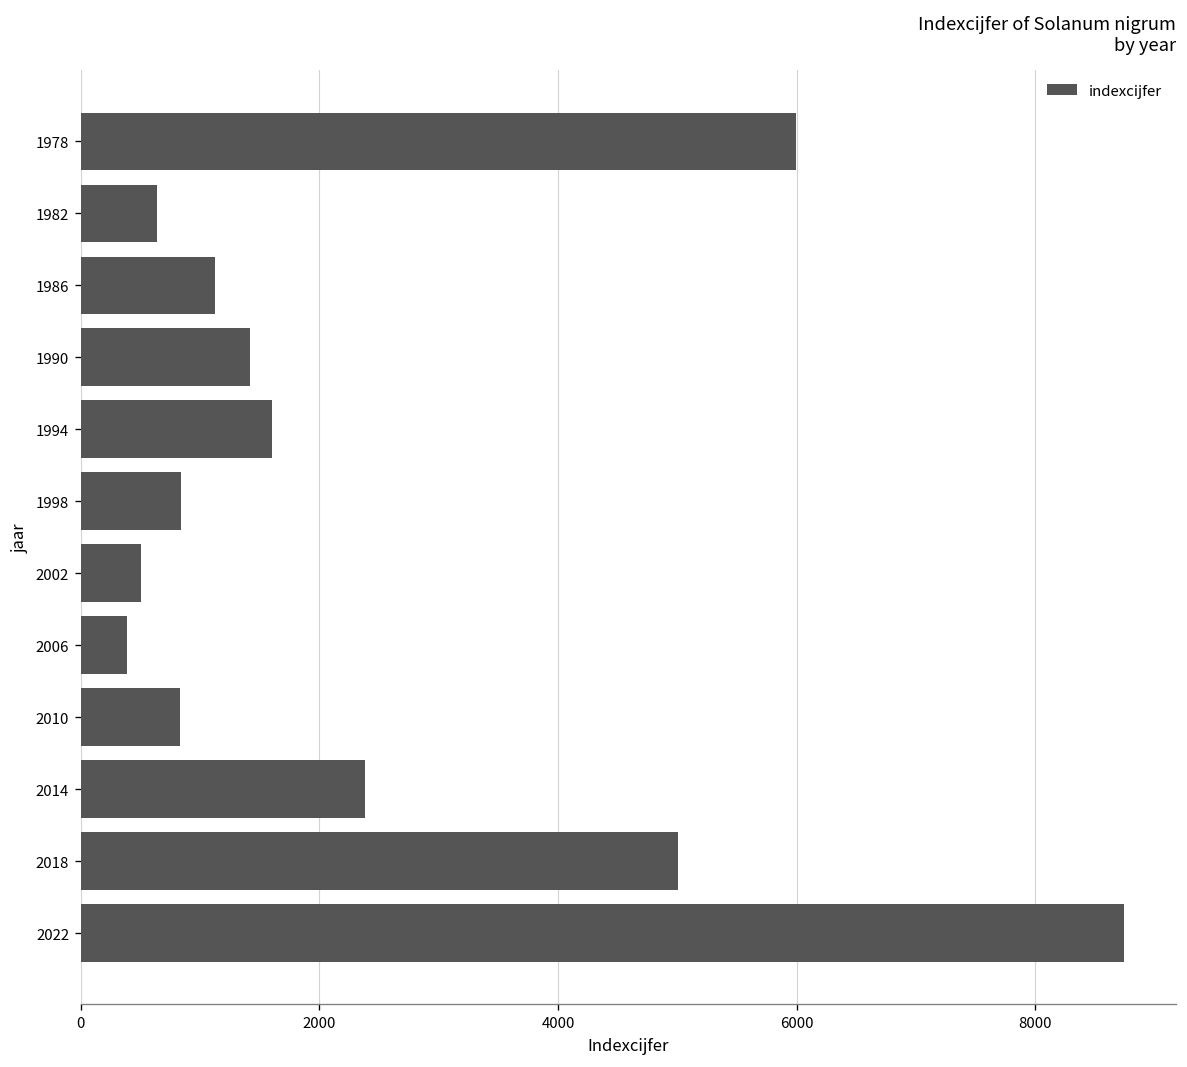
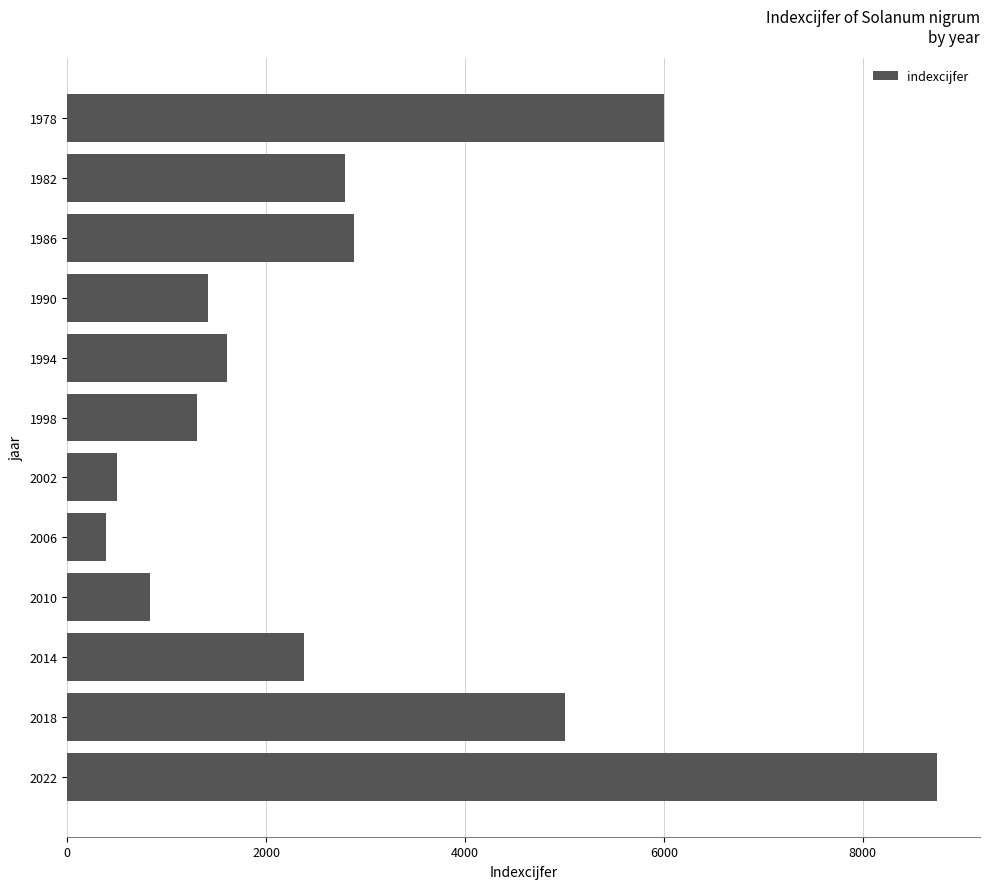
  {
    "1978": 6000,
-   "1982": 600,
-   "1986": 1100,
+   "1982": 2800,
+   "1986": 2900,
    "1990": 1400,
    "1994": 1600,
-   "1998": 800,
+   "1998": 1300,
    "2002": 500,
    "2006": 400,
    "2010": 800,
    "2014": 2400,
    "2018": 5000,
    "2022": 8700
  }
